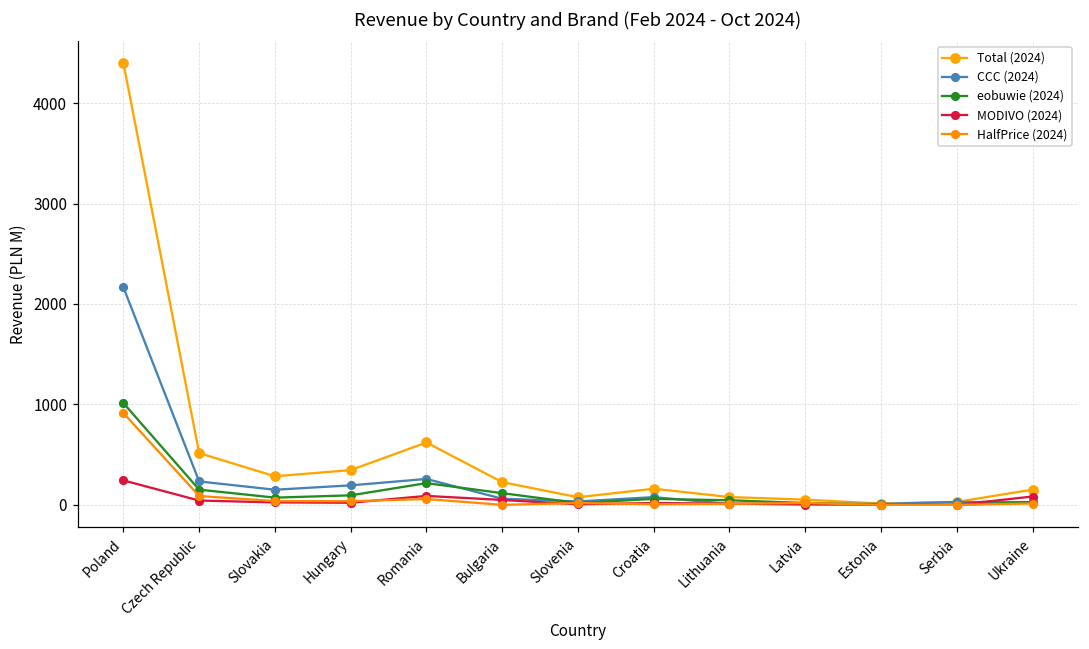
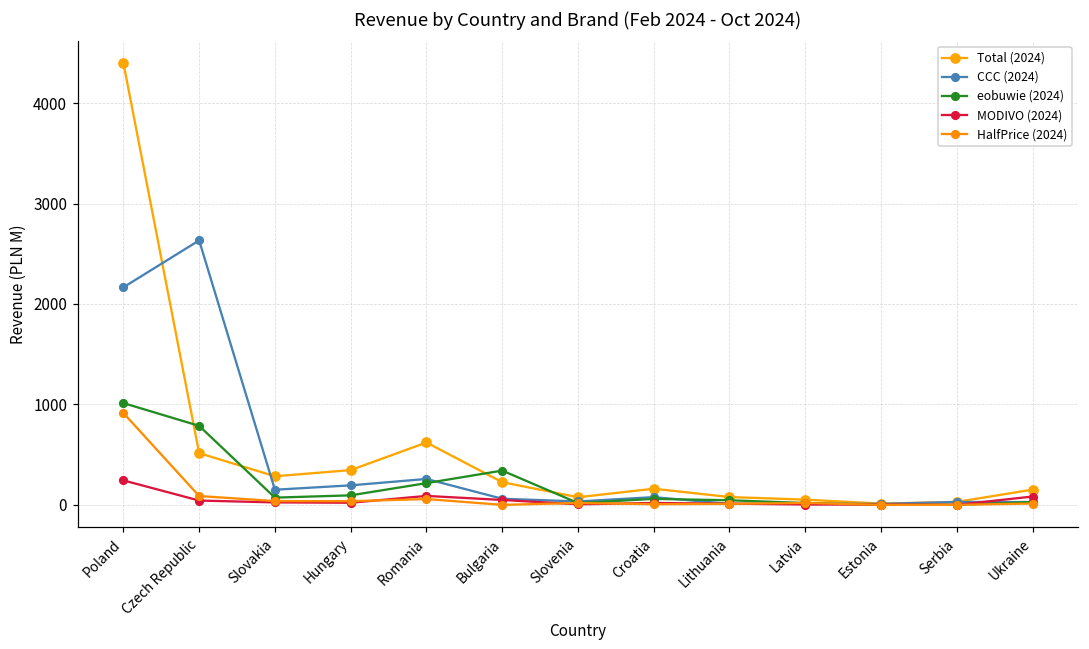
  {
    "CCC (2024)": {
      "Poland": 2200,
-     "Czech Republic": 200,
+     "Czech Republic": 2600,
      "Slovakia": 200,
      "Hungary": 200,
      "Romania": 300
    },
    "eobuwie (2024)": {
      "Poland": 1000,
-     "Czech Republic": 200,
+     "Czech Republic": 800,
      "Slovakia": 100,
      "Hungary": 100,
      "Romania": 200,
-     "Bulgaria": 100,
+     "Bulgaria": 300,
      "Lithuania": 0
    },
    "MODIVO (2024)": {
      "Poland": 200,
      "Czech Republic": 0,
      "Romania": 100,
      "Ukraine": 100
    }
  }
